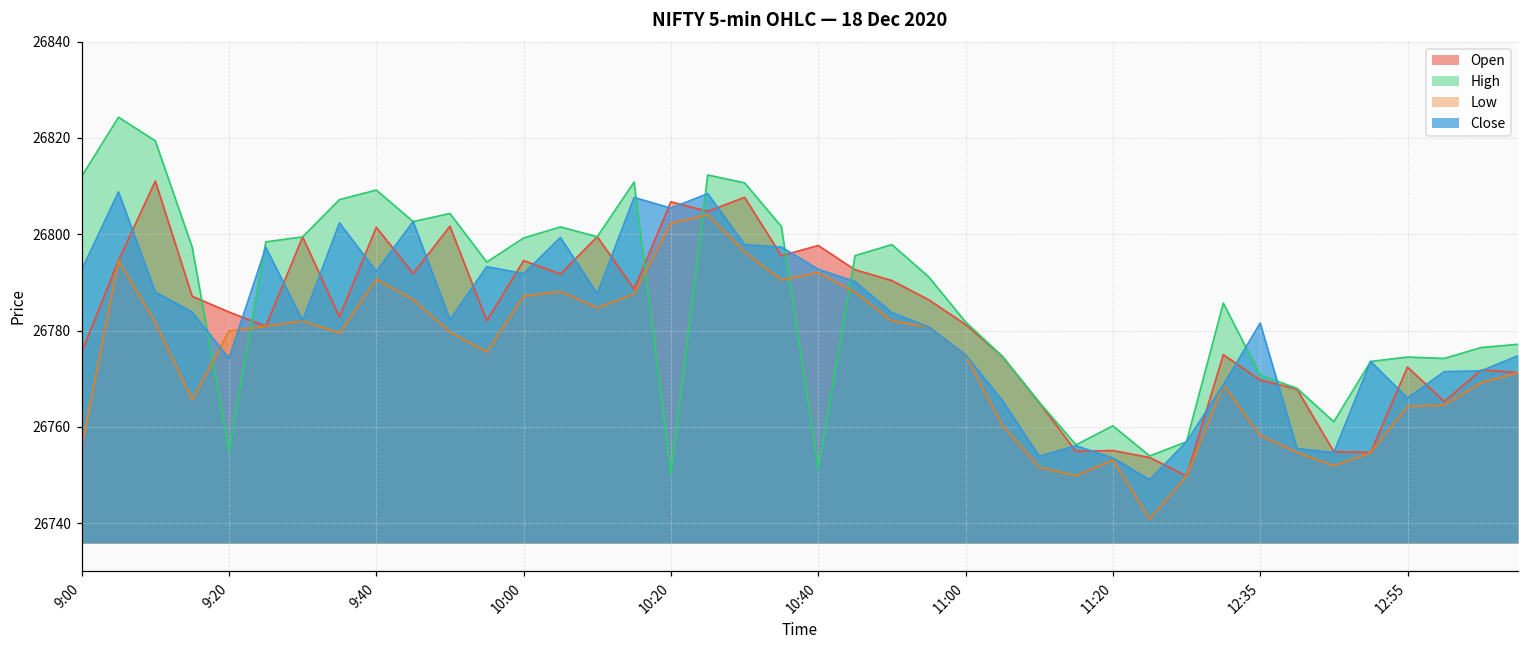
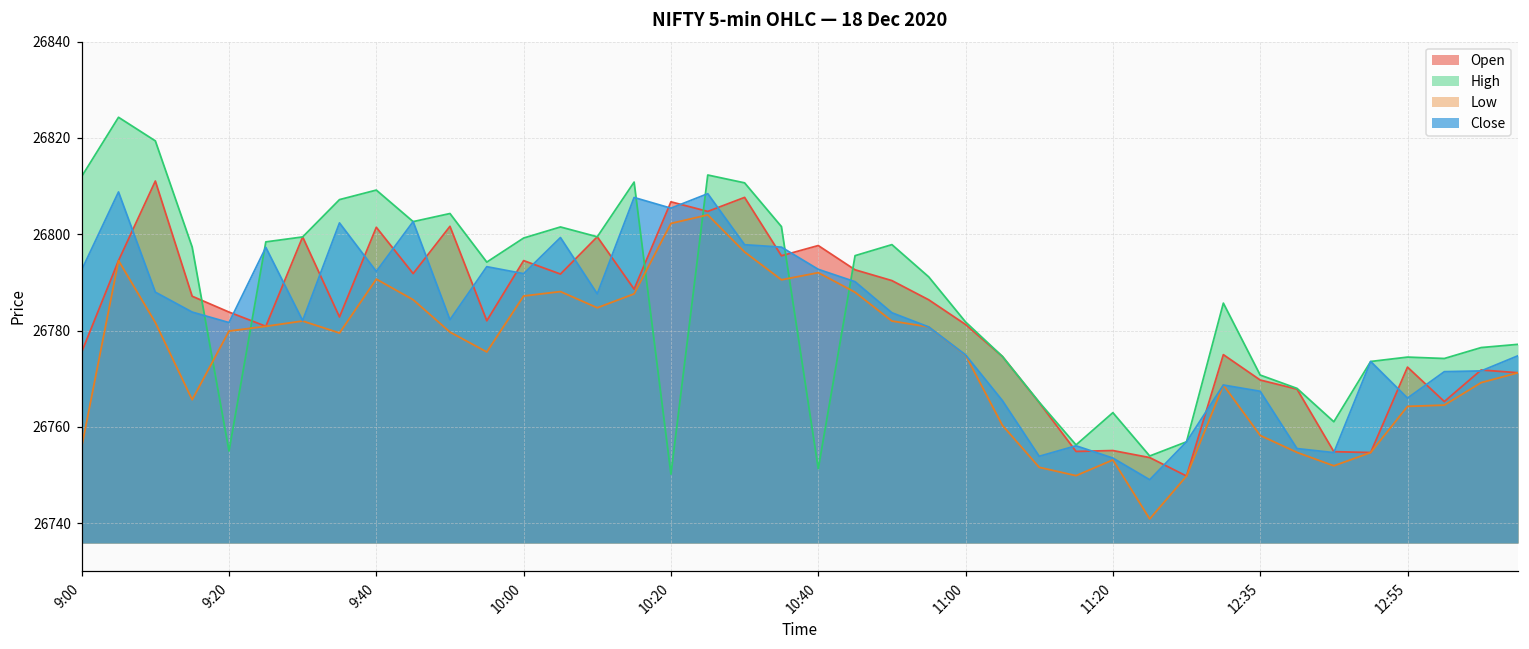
  {
    "High": {
      "9:00": 26812,
      "9:20": 26755,
      "9:40": 26809,
      "10:00": 26799,
      "10:20": 26750,
      "10:40": 26751,
-     "11:20": 26760,
+     "11:20": 26763,
      "12:35": 26771,
      "12:55": 26774
    },
    "Close": {
      "9:00": 26793,
-     "9:20": 26774,
+     "9:20": 26782,
      "9:40": 26792,
      "10:00": 26792,
      "10:20": 26805,
      "10:40": 26793,
-     "12:35": 26782,
+     "12:35": 26767,
      "12:55": 26766
    }
  }
